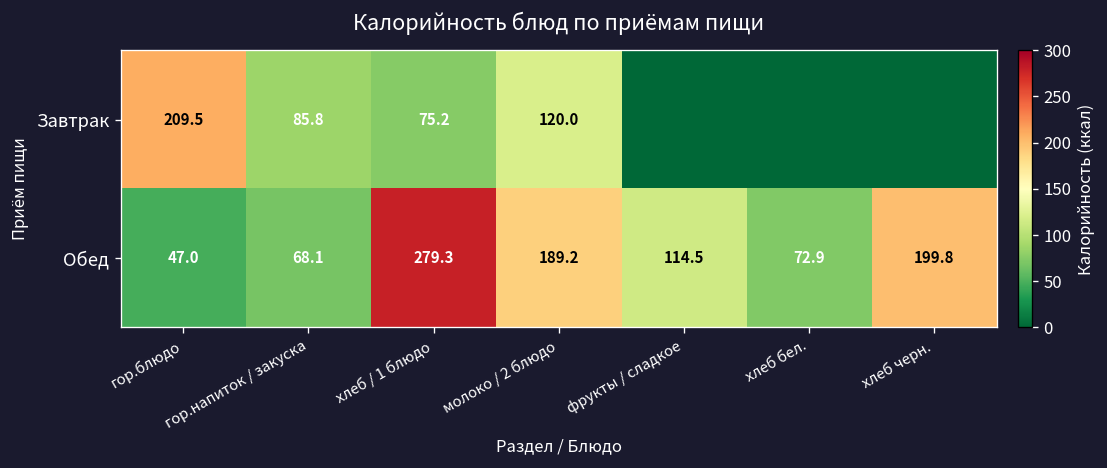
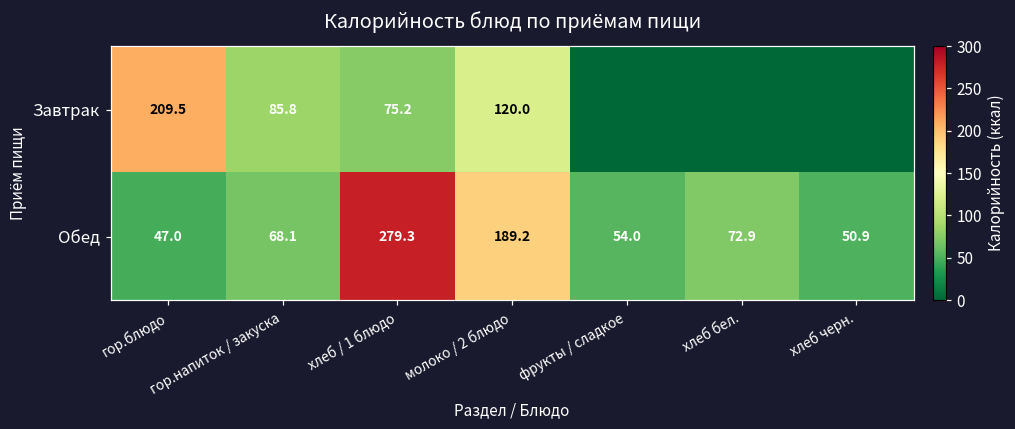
  {
    "Завтрак": {
      "гор.блюдо": 209.5,
      "гор.напиток / закуска": 85.8,
      "хлеб / 1 блюдо": 75.2,
      "молоко / 2 блюдо": 120.0
    },
    "Обед": {
      "гор.блюдо": 47.0,
      "гор.напиток / закуска": 68.1,
      "хлеб / 1 блюдо": 279.3,
      "молоко / 2 блюдо": 189.2,
-     "фрукты / сладкое": 114.5,
+     "фрукты / сладкое": 54.0,
      "хлеб бел.": 72.9,
-     "хлеб черн.": 199.8
+     "хлеб черн.": 50.9
    }
  }
